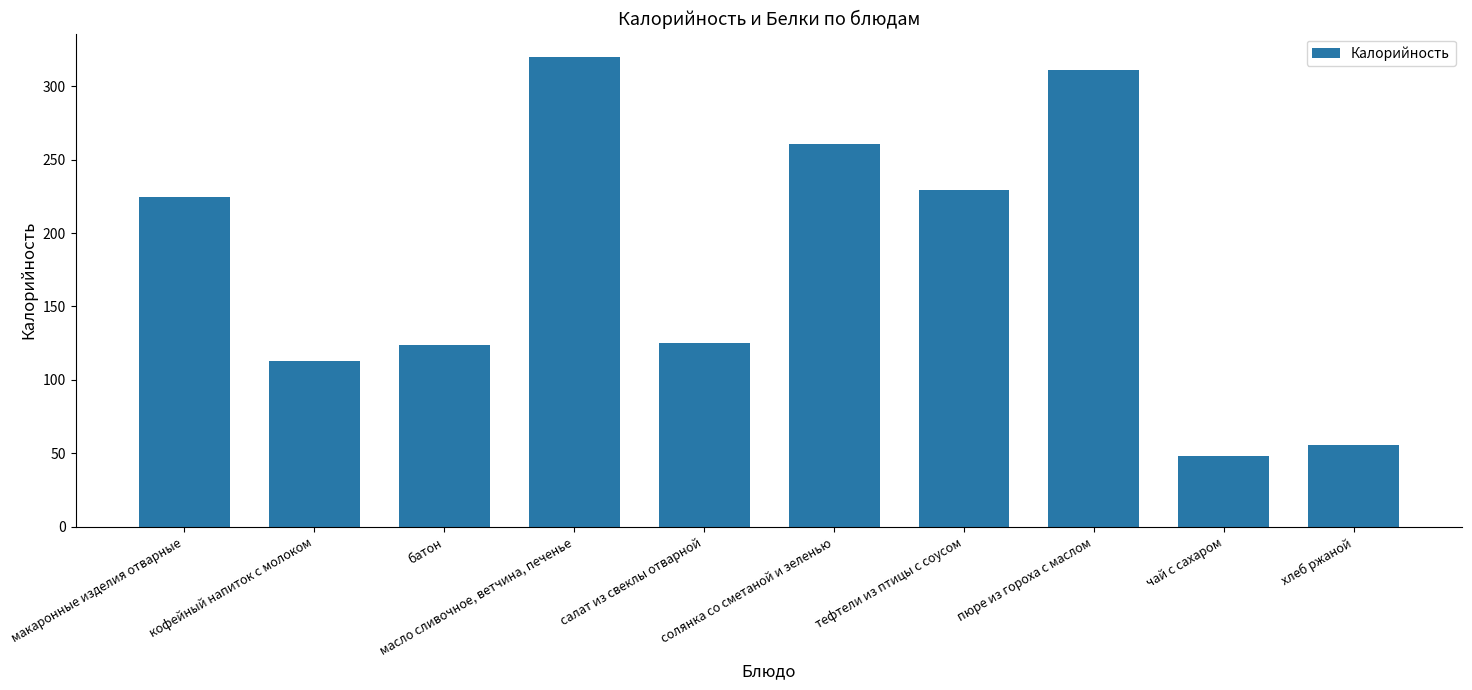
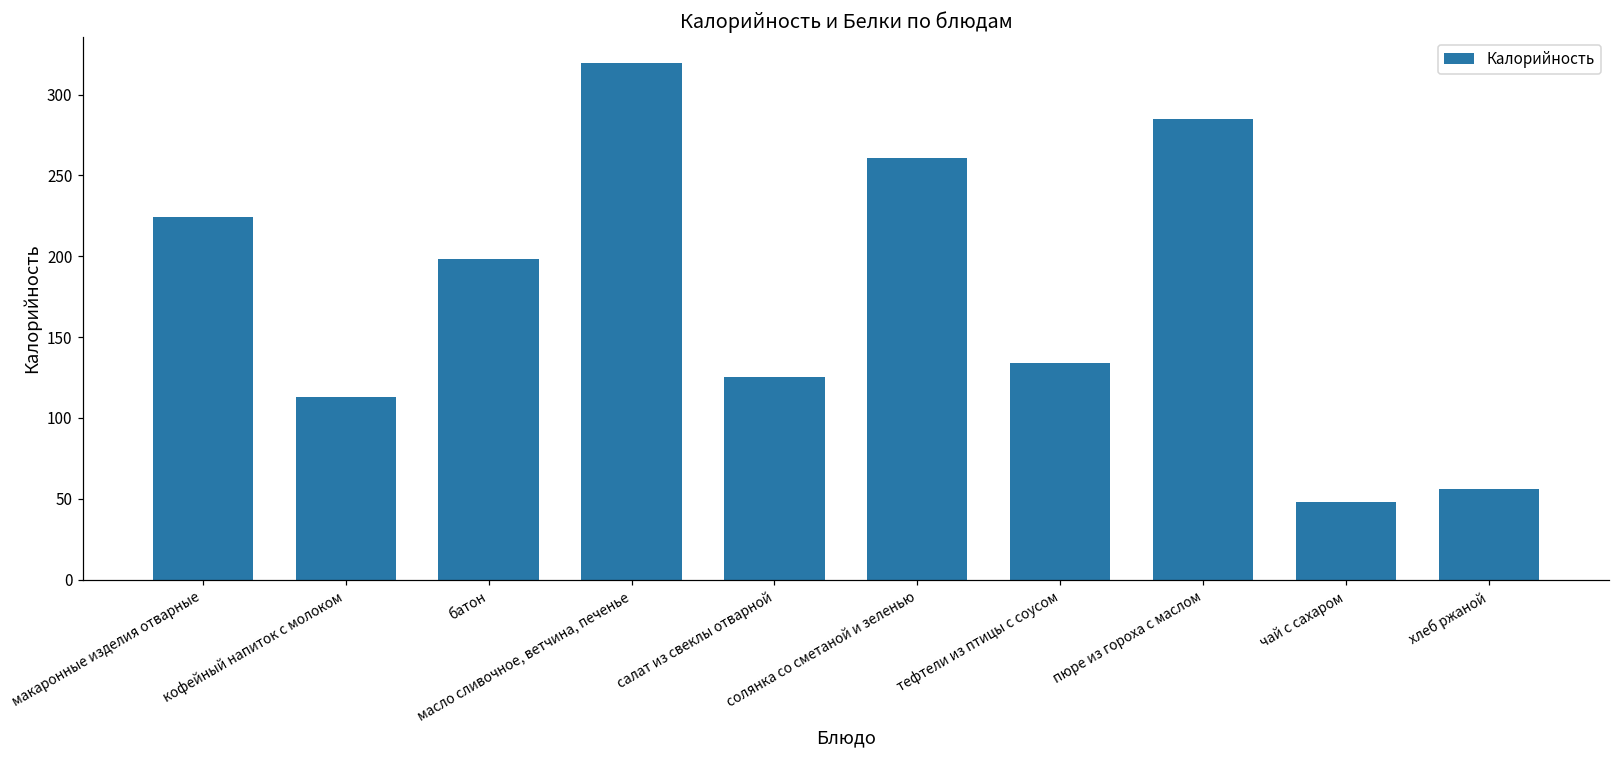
  {
    "макаронные изделия отварные": 225,
    "кофейный напиток с молоком": 113,
-   "батон": 124,
+   "батон": 198,
    "масло сливочное, ветчина, печенье": 320,
    "салат из свеклы отварной": 125,
    "солянка со сметаной и зеленью": 261,
-   "тефтели из птицы с соусом": 229,
-   "пюре из гороха с маслом": 311,
+   "тефтели из птицы с соусом": 134,
+   "пюре из гороха с маслом": 285,
    "чай с сахаром": 48,
    "хлеб ржаной": 56
  }
